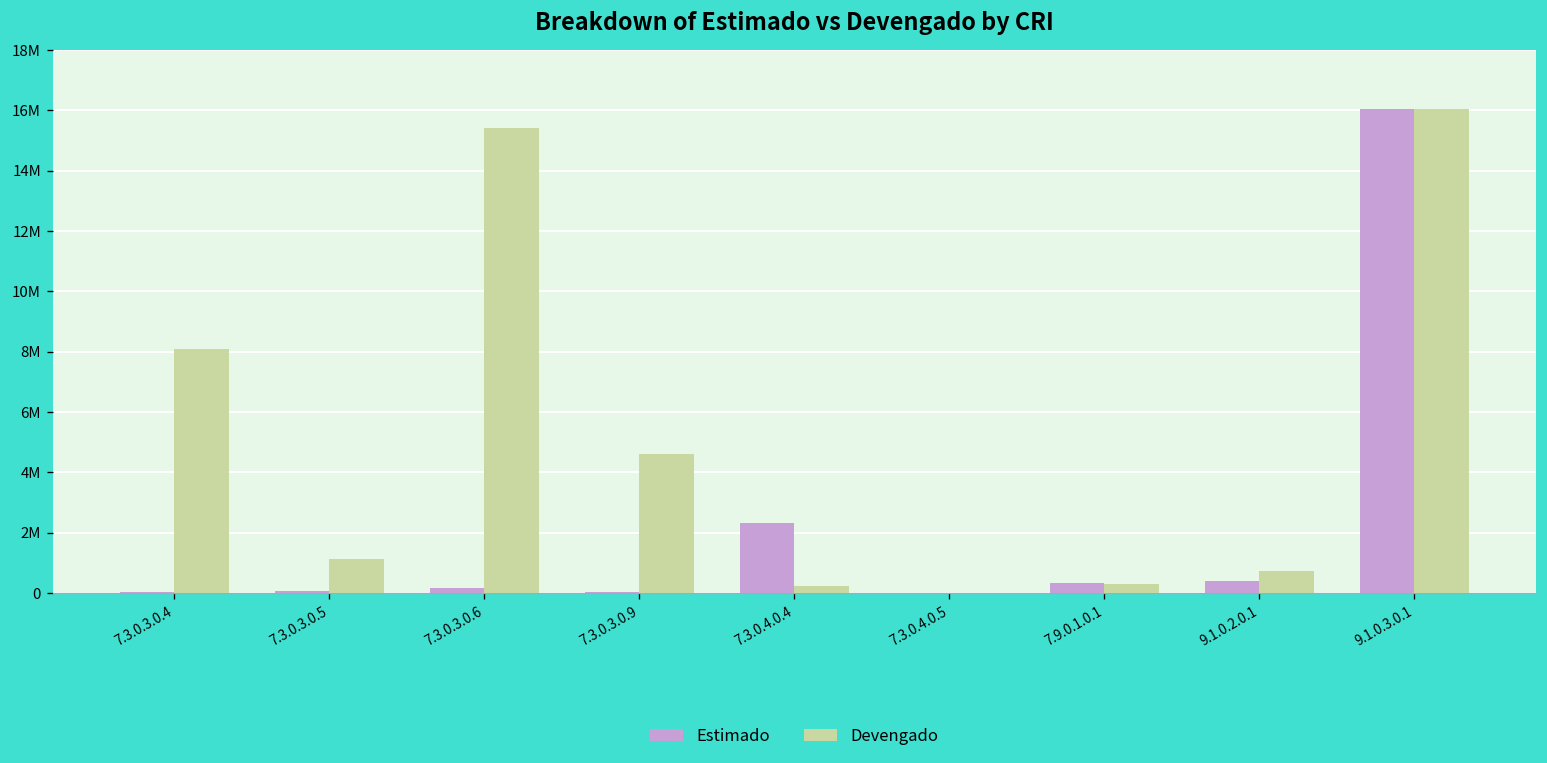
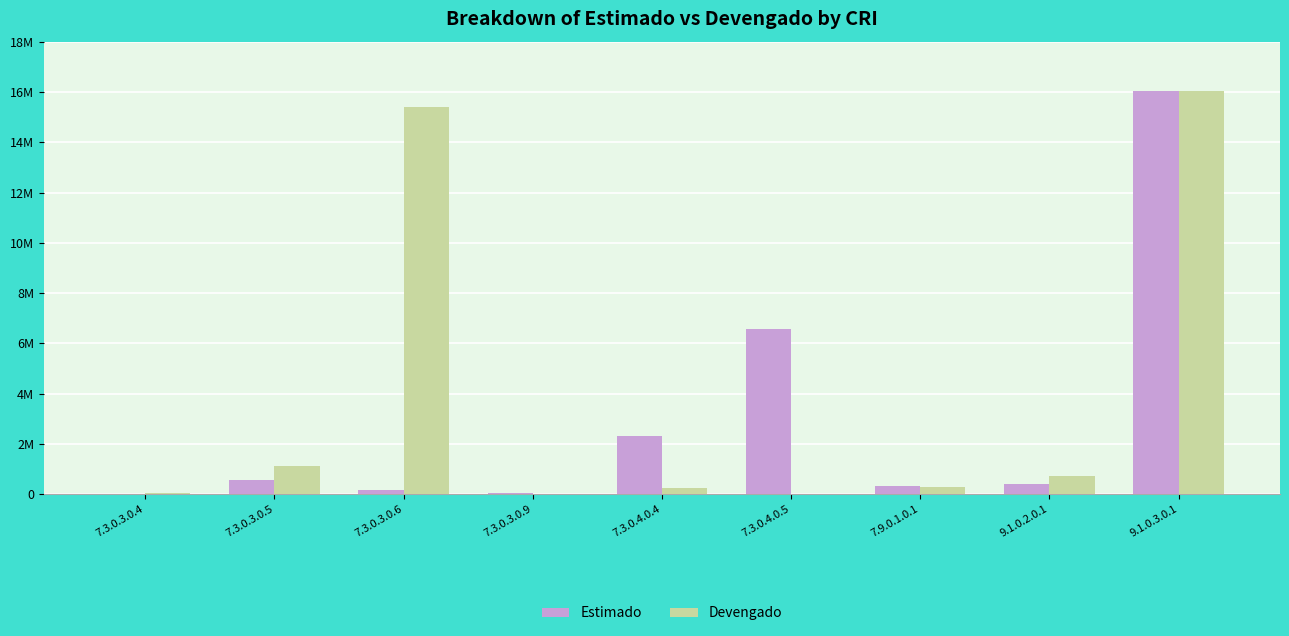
  {
    "Estimado": {
-     "7.3.0.3.0.5": 100000,
+     "7.3.0.3.0.5": 600000,
      "7.3.0.3.0.6": 200000,
      "7.3.0.4.0.4": 2300000,
-     "7.3.0.4.0.5": 0,
+     "7.3.0.4.0.5": 6600000,
      "7.9.0.1.0.1": 300000,
      "9.1.0.2.0.1": 400000,
      "9.1.0.3.0.1": 16000000
    },
    "Devengado": {
-     "7.3.0.3.0.4": 8100000,
+     "7.3.0.3.0.4": 0,
      "7.3.0.3.0.5": 1100000,
      "7.3.0.3.0.6": 15400000,
-     "7.3.0.3.0.9": 4600000,
+     "7.3.0.3.0.9": 0,
      "7.3.0.4.0.4": 200000,
      "7.9.0.1.0.1": 300000,
      "9.1.0.2.0.1": 700000,
      "9.1.0.3.0.1": 16000000
    }
  }
